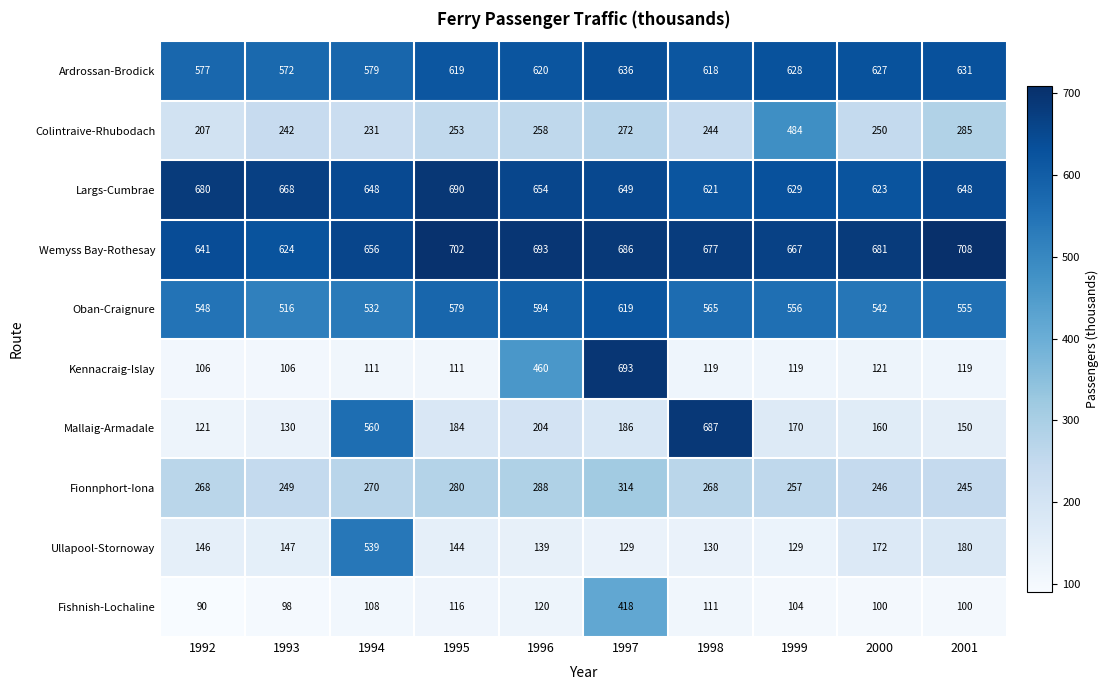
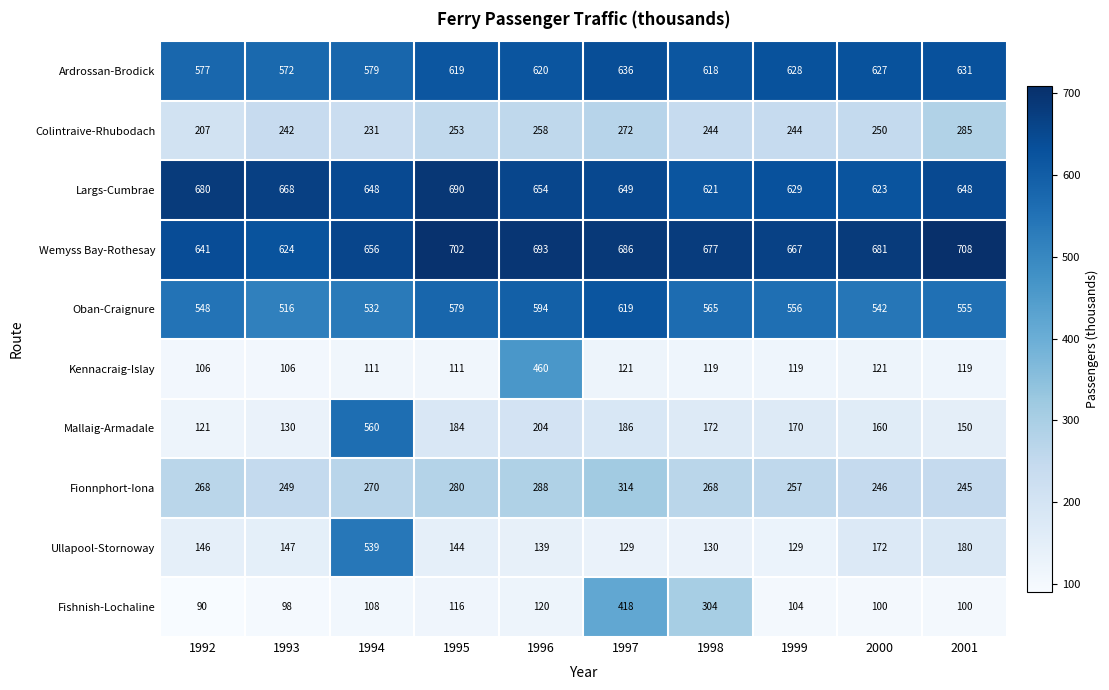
  {
    "Ardrossan-Brodick": {
      "1992": 577,
      "1993": 572,
      "1994": 579,
      "1995": 619,
      "1996": 620,
      "1997": 636,
      "1998": 618,
      "1999": 628,
      "2000": 627,
      "2001": 631
    },
    "Colintraive-Rhubodach": {
      "1992": 207,
      "1993": 242,
      "1994": 231,
      "1995": 253,
      "1996": 258,
      "1997": 272,
      "1998": 244,
-     "1999": 484,
+     "1999": 244,
      "2000": 250,
      "2001": 285
    },
    "Largs-Cumbrae": {
      "1992": 680,
      "1993": 668,
      "1994": 648,
      "1995": 690,
      "1996": 654,
      "1997": 649,
      "1998": 621,
      "1999": 629,
      "2000": 623,
      "2001": 648
    },
    "Wemyss Bay-Rothesay": {
      "1992": 641,
      "1993": 624,
      "1994": 656,
      "1995": 702,
      "1996": 693,
      "1997": 686,
      "1998": 677,
      "1999": 667,
      "2000": 681,
      "2001": 708
    },
    "Oban-Craignure": {
      "1992": 548,
      "1993": 516,
      "1994": 532,
      "1995": 579,
      "1996": 594,
      "1997": 619,
      "1998": 565,
      "1999": 556,
      "2000": 542,
      "2001": 555
    },
    "Kennacraig-Islay": {
      "1992": 106,
      "1993": 106,
      "1994": 111,
      "1995": 111,
      "1996": 460,
-     "1997": 693,
+     "1997": 121,
      "1998": 119,
      "1999": 119,
      "2000": 121,
      "2001": 119
    },
    "Mallaig-Armadale": {
      "1992": 121,
      "1993": 130,
      "1994": 560,
      "1995": 184,
      "1996": 204,
      "1997": 186,
-     "1998": 687,
+     "1998": 172,
      "1999": 170,
      "2000": 160,
      "2001": 150
    },
    "Fionnphort-Iona": {
      "1992": 268,
      "1993": 249,
      "1994": 270,
      "1995": 280,
      "1996": 288,
      "1997": 314,
      "1998": 268,
      "1999": 257,
      "2000": 246,
      "2001": 245
    },
    "Ullapool-Stornoway": {
      "1992": 146,
      "1993": 147,
      "1994": 539,
      "1995": 144,
      "1996": 139,
      "1997": 129,
      "1998": 130,
      "1999": 129,
      "2000": 172,
      "2001": 180
    },
    "Fishnish-Lochaline": {
      "1992": 90,
      "1993": 98,
      "1994": 108,
      "1995": 116,
      "1996": 120,
      "1997": 418,
-     "1998": 111,
+     "1998": 304,
      "1999": 104,
      "2000": 100,
      "2001": 100
    }
  }
